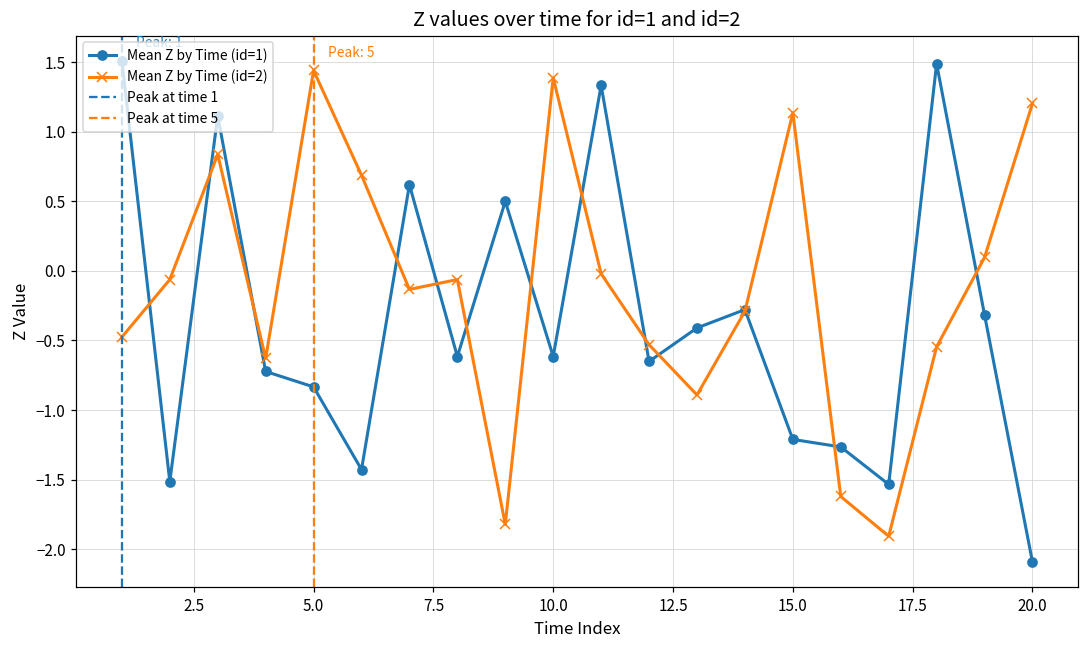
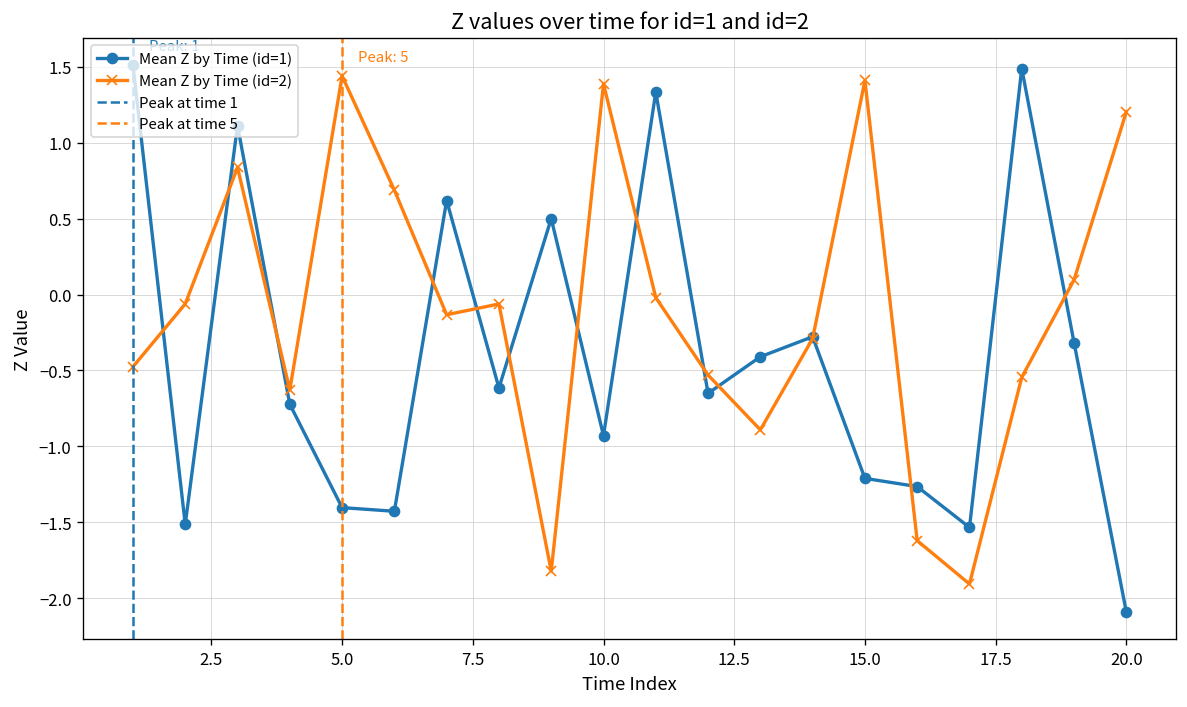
  {
    "Mean Z by Time (id=1)": {
-     "5.0": -0.83,
-     "10.0": -0.62,
+     "5.0": -1.40,
+     "10.0": -0.93,
      "15.0": -1.21,
      "20.0": -2.09
    },
    "Mean Z by Time (id=2)": {
      "10.0": 1.39,
-     "15.0": 1.14,
+     "15.0": 1.41,
      "20.0": 1.20
    }
  }
